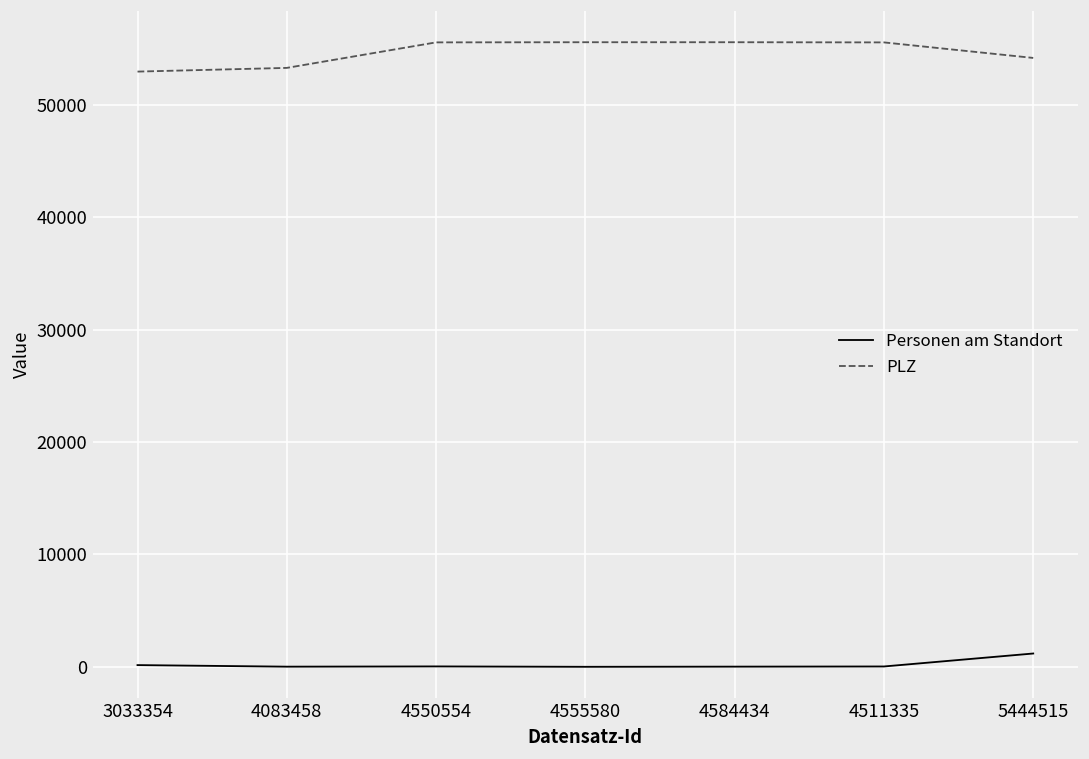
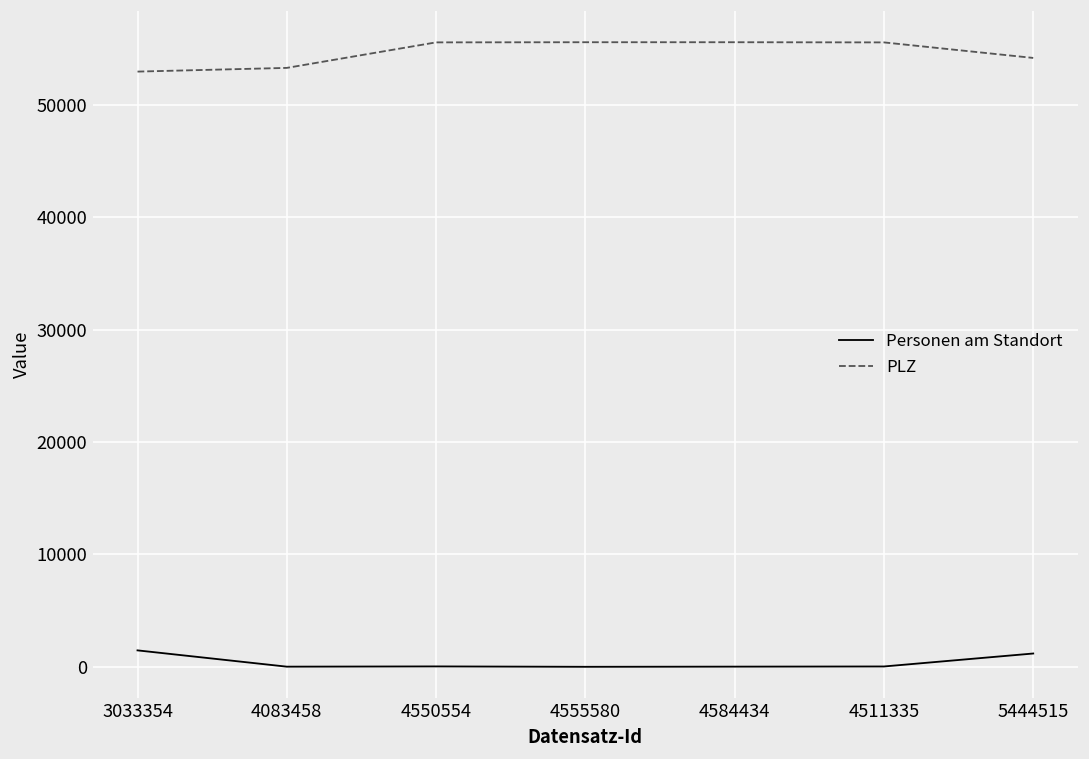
  {
    "Personen am Standort": {
-     "3033354": 200,
+     "3033354": 1500,
      "4083458": 0,
      "4550554": 0,
      "4555580": 0,
      "4584434": 0,
      "4511335": 0,
      "5444515": 1200
    },
    "PLZ": {
      "3033354": 52900,
      "4083458": 53300,
      "4550554": 55500,
      "4555580": 55600,
      "4584434": 55600,
      "4511335": 55500,
      "5444515": 54200
    }
  }
